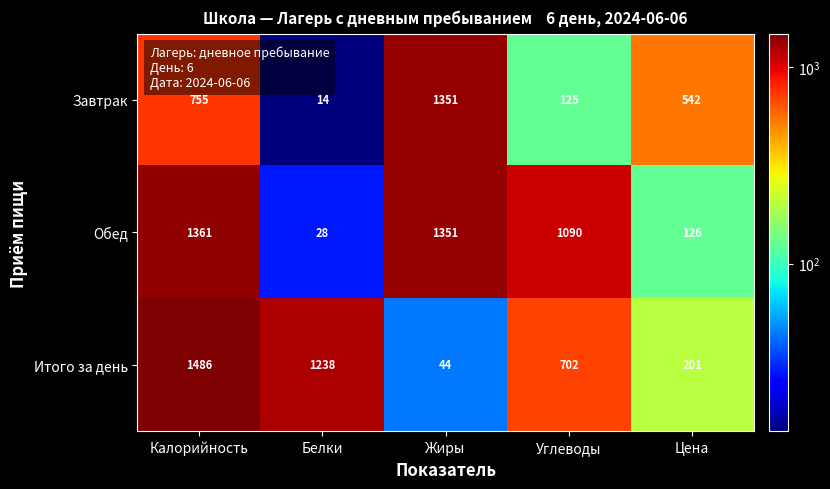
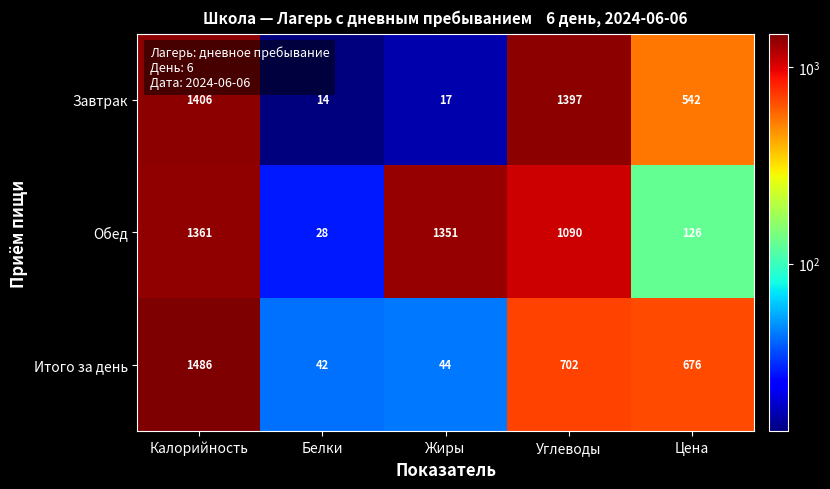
  {
    "Завтрак": {
-     "Калорийность": 755,
-     "Жиры": 1351,
-     "Углеводы": 125,
+     "Калорийность": 1406,
+     "Жиры": 17,
+     "Углеводы": 1397,
      "Цена": 542
    },
    "Обед": {
      "Калорийность": 1361,
      "Белки": 28,
      "Жиры": 1351,
      "Углеводы": 1090,
      "Цена": 126
    },
    "Итого за день": {
      "Калорийность": 1486,
-     "Белки": 1238,
+     "Белки": 42,
      "Жиры": 44,
      "Углеводы": 702,
-     "Цена": 201
+     "Цена": 676
    }
  }
